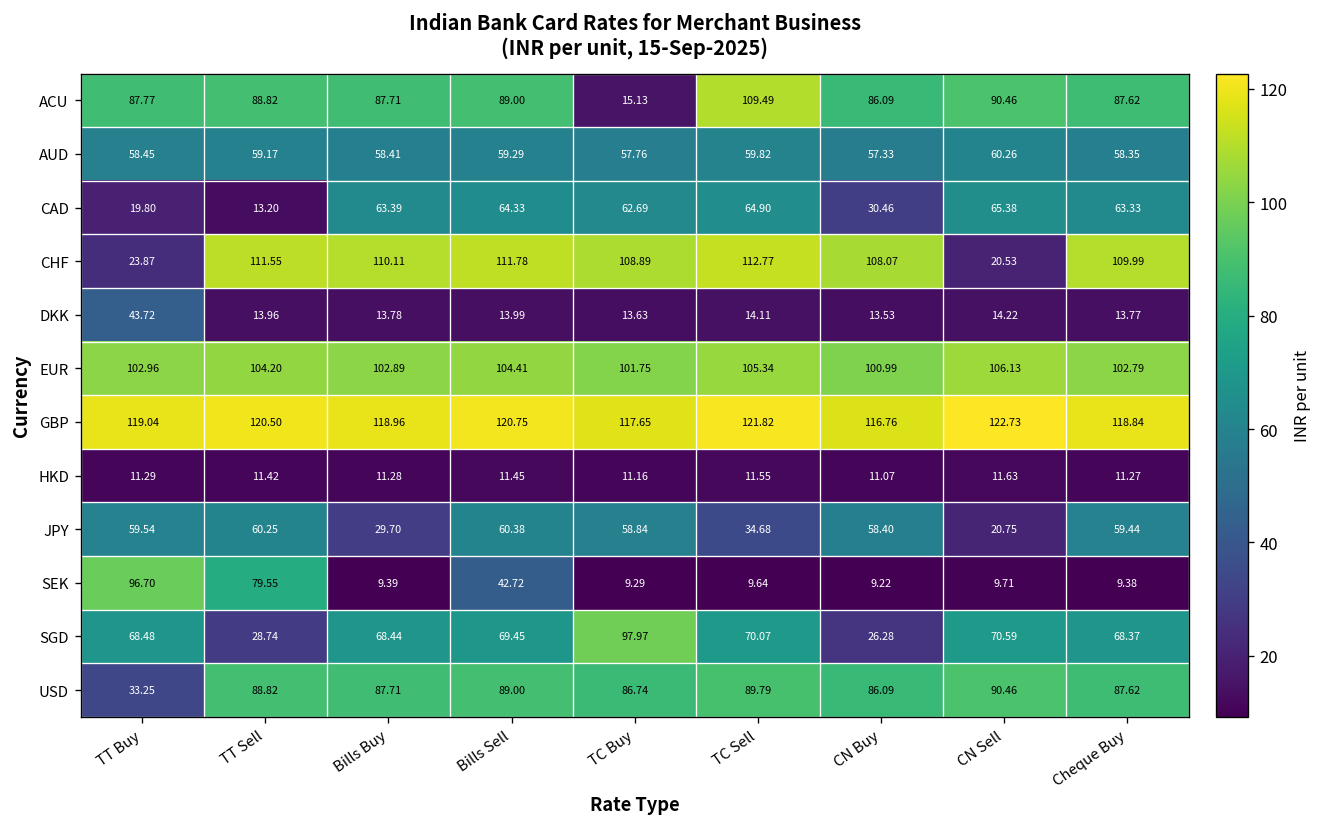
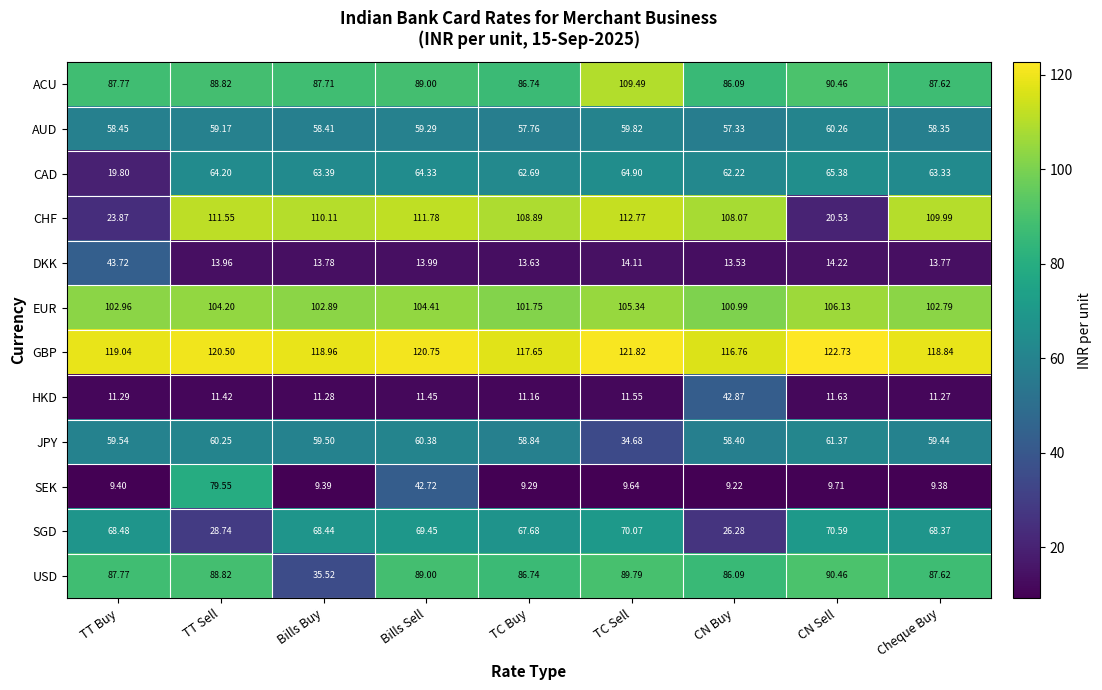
  {
    "ACU": {
      "TT Buy": 87.77,
      "TT Sell": 88.82,
      "Bills Buy": 87.71,
      "Bills Sell": 89.00,
-     "TC Buy": 15.13,
+     "TC Buy": 86.74,
      "TC Sell": 109.49,
      "CN Buy": 86.09,
      "CN Sell": 90.46,
      "Cheque Buy": 87.62
    },
    "AUD": {
      "TT Buy": 58.45,
      "TT Sell": 59.17,
      "Bills Buy": 58.41,
      "Bills Sell": 59.29,
      "TC Buy": 57.76,
      "TC Sell": 59.82,
      "CN Buy": 57.33,
      "CN Sell": 60.26,
      "Cheque Buy": 58.35
    },
    "CAD": {
      "TT Buy": 19.80,
-     "TT Sell": 13.20,
+     "TT Sell": 64.20,
      "Bills Buy": 63.39,
      "Bills Sell": 64.33,
      "TC Buy": 62.69,
      "TC Sell": 64.90,
-     "CN Buy": 30.46,
+     "CN Buy": 62.22,
      "CN Sell": 65.38,
      "Cheque Buy": 63.33
    },
    "CHF": {
      "TT Buy": 23.87,
      "TT Sell": 111.55,
      "Bills Buy": 110.11,
      "Bills Sell": 111.78,
      "TC Buy": 108.89,
      "TC Sell": 112.77,
      "CN Buy": 108.07,
      "CN Sell": 20.53,
      "Cheque Buy": 109.99
    },
    "DKK": {
      "TT Buy": 43.72,
      "TT Sell": 13.96,
      "Bills Buy": 13.78,
      "Bills Sell": 13.99,
      "TC Buy": 13.63,
      "TC Sell": 14.11,
      "CN Buy": 13.53,
      "CN Sell": 14.22,
      "Cheque Buy": 13.77
    },
    "EUR": {
      "TT Buy": 102.96,
      "TT Sell": 104.20,
      "Bills Buy": 102.89,
      "Bills Sell": 104.41,
      "TC Buy": 101.75,
      "TC Sell": 105.34,
      "CN Buy": 100.99,
      "CN Sell": 106.13,
      "Cheque Buy": 102.79
    },
    "GBP": {
      "TT Buy": 119.04,
      "TT Sell": 120.50,
      "Bills Buy": 118.96,
      "Bills Sell": 120.75,
      "TC Buy": 117.65,
      "TC Sell": 121.82,
      "CN Buy": 116.76,
      "CN Sell": 122.73,
      "Cheque Buy": 118.84
    },
    "HKD": {
      "TT Buy": 11.29,
      "TT Sell": 11.42,
      "Bills Buy": 11.28,
      "Bills Sell": 11.45,
      "TC Buy": 11.16,
      "TC Sell": 11.55,
-     "CN Buy": 11.07,
+     "CN Buy": 42.87,
      "CN Sell": 11.63,
      "Cheque Buy": 11.27
    },
    "JPY": {
      "TT Buy": 59.54,
      "TT Sell": 60.25,
-     "Bills Buy": 29.70,
+     "Bills Buy": 59.50,
      "Bills Sell": 60.38,
      "TC Buy": 58.84,
      "TC Sell": 34.68,
      "CN Buy": 58.40,
-     "CN Sell": 20.75,
+     "CN Sell": 61.37,
      "Cheque Buy": 59.44
    },
    "SEK": {
-     "TT Buy": 96.70,
+     "TT Buy": 9.40,
      "TT Sell": 79.55,
      "Bills Buy": 9.39,
      "Bills Sell": 42.72,
      "TC Buy": 9.29,
      "TC Sell": 9.64,
      "CN Buy": 9.22,
      "CN Sell": 9.71,
      "Cheque Buy": 9.38
    },
    "SGD": {
      "TT Buy": 68.48,
      "TT Sell": 28.74,
      "Bills Buy": 68.44,
      "Bills Sell": 69.45,
-     "TC Buy": 97.97,
+     "TC Buy": 67.68,
      "TC Sell": 70.07,
      "CN Buy": 26.28,
      "CN Sell": 70.59,
      "Cheque Buy": 68.37
    },
    "USD": {
-     "TT Buy": 33.25,
+     "TT Buy": 87.77,
      "TT Sell": 88.82,
-     "Bills Buy": 87.71,
+     "Bills Buy": 35.52,
      "Bills Sell": 89.00,
      "TC Buy": 86.74,
      "TC Sell": 89.79,
      "CN Buy": 86.09,
      "CN Sell": 90.46,
      "Cheque Buy": 87.62
    }
  }
